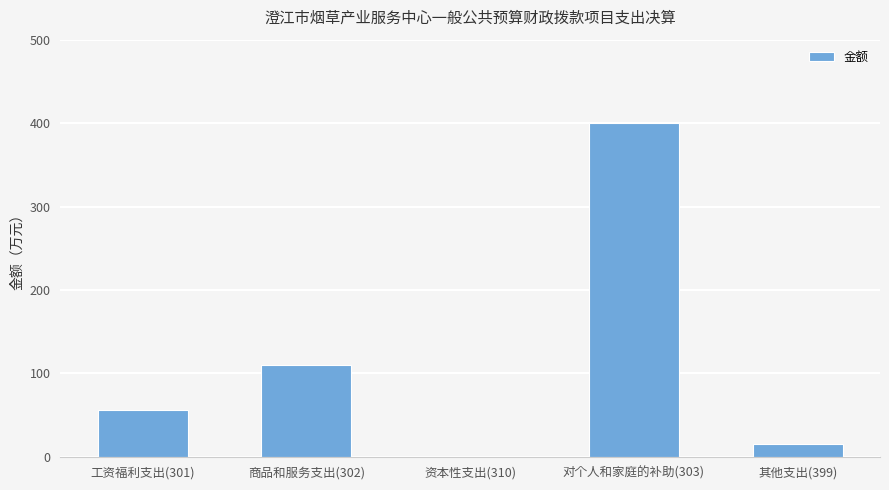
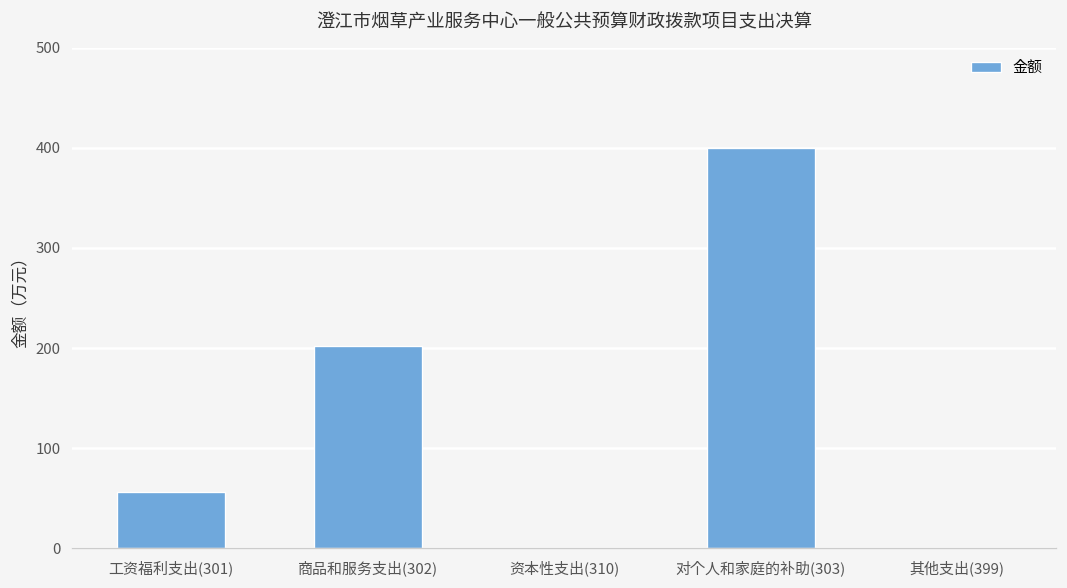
  {
    "工资福利支出(301)": 60,
-   "商品和服务支出(302)": 110,
+   "商品和服务支出(302)": 200,
    "资本性支出(310)": 0,
    "对个人和家庭的补助(303)": 400,
-   "其他支出(399)": 20
+   "其他支出(399)": 0
  }
